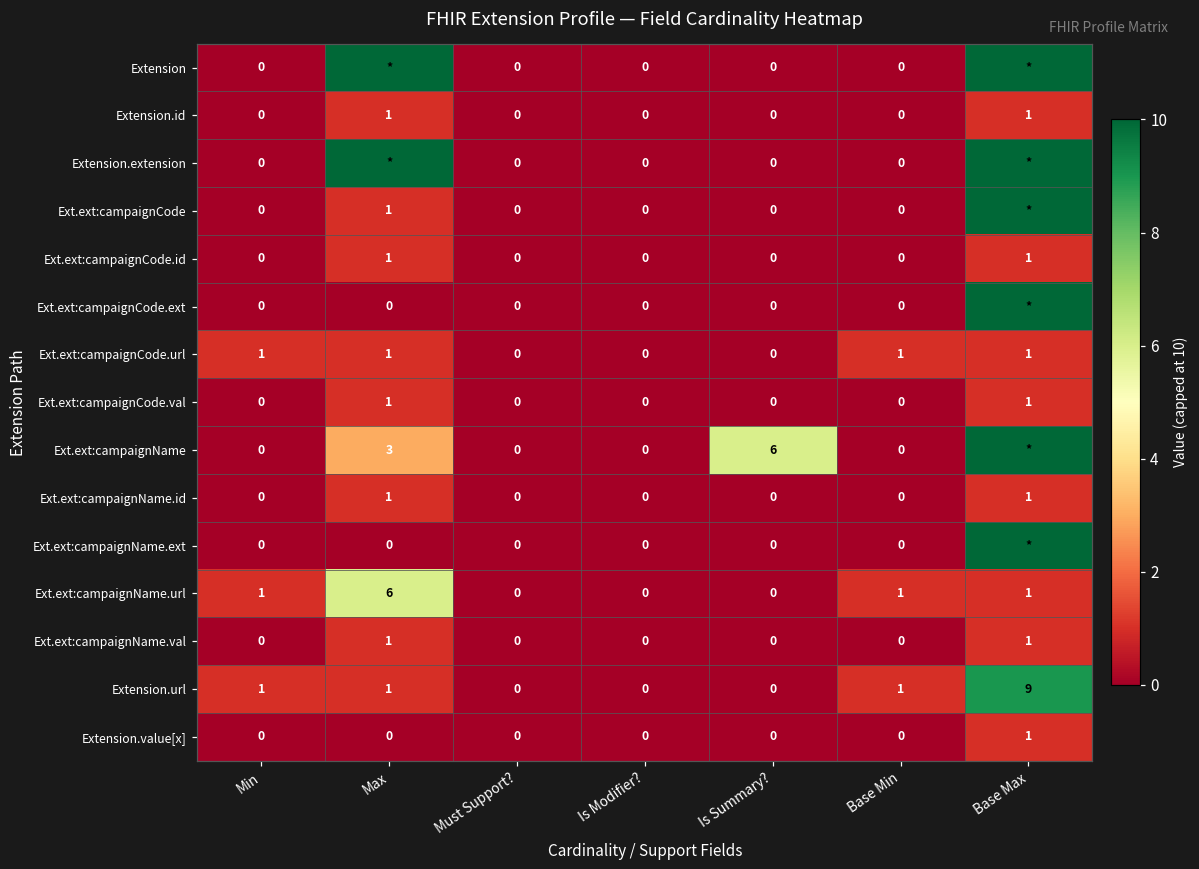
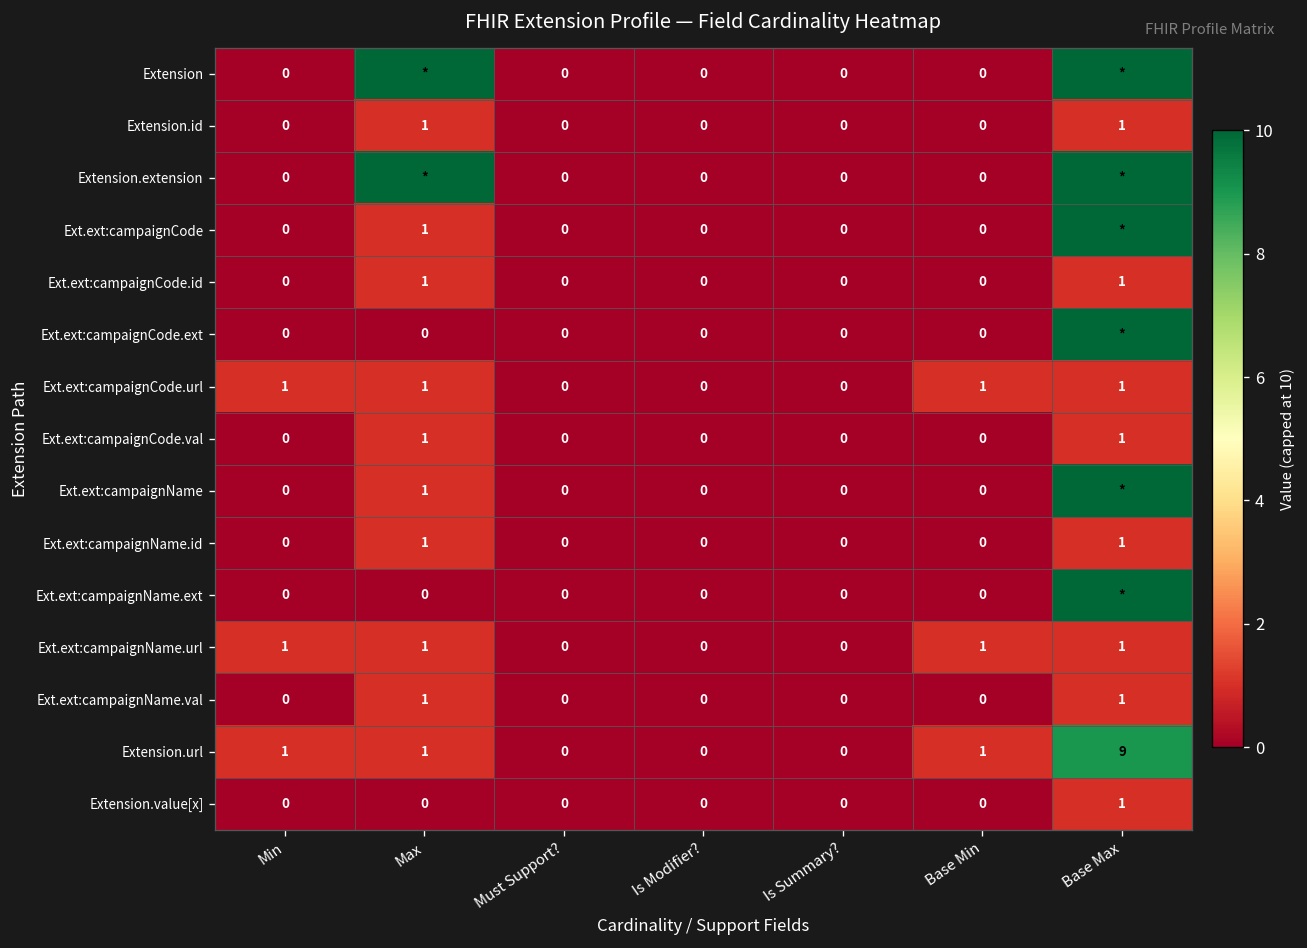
  {
    "Extension": {
      "Min": 0,
      "Must Support?": 0,
      "Is Modifier?": 0,
      "Is Summary?": 0,
      "Base Min": 0
    },
    "Extension.id": {
      "Min": 0,
      "Max": 1,
      "Must Support?": 0,
      "Is Modifier?": 0,
      "Is Summary?": 0,
      "Base Min": 0,
      "Base Max": 1
    },
    "Extension.extension": {
      "Min": 0,
      "Must Support?": 0,
      "Is Modifier?": 0,
      "Is Summary?": 0,
      "Base Min": 0
    },
    "Ext.ext:campaignCode": {
      "Min": 0,
      "Max": 1,
      "Must Support?": 0,
      "Is Modifier?": 0,
      "Is Summary?": 0,
      "Base Min": 0
    },
    "Ext.ext:campaignCode.id": {
      "Min": 0,
      "Max": 1,
      "Must Support?": 0,
      "Is Modifier?": 0,
      "Is Summary?": 0,
      "Base Min": 0,
      "Base Max": 1
    },
    "Ext.ext:campaignCode.ext": {
      "Min": 0,
      "Max": 0,
      "Must Support?": 0,
      "Is Modifier?": 0,
      "Is Summary?": 0,
      "Base Min": 0
    },
    "Ext.ext:campaignCode.url": {
      "Min": 1,
      "Max": 1,
      "Must Support?": 0,
      "Is Modifier?": 0,
      "Is Summary?": 0,
      "Base Min": 1,
      "Base Max": 1
    },
    "Ext.ext:campaignCode.val": {
      "Min": 0,
      "Max": 1,
      "Must Support?": 0,
      "Is Modifier?": 0,
      "Is Summary?": 0,
      "Base Min": 0,
      "Base Max": 1
    },
    "Ext.ext:campaignName": {
      "Min": 0,
-     "Max": 3,
+     "Max": 1,
      "Must Support?": 0,
      "Is Modifier?": 0,
-     "Is Summary?": 6,
+     "Is Summary?": 0,
      "Base Min": 0
    },
    "Ext.ext:campaignName.id": {
      "Min": 0,
      "Max": 1,
      "Must Support?": 0,
      "Is Modifier?": 0,
      "Is Summary?": 0,
      "Base Min": 0,
      "Base Max": 1
    },
    "Ext.ext:campaignName.ext": {
      "Min": 0,
      "Max": 0,
      "Must Support?": 0,
      "Is Modifier?": 0,
      "Is Summary?": 0,
      "Base Min": 0
    },
    "Ext.ext:campaignName.url": {
      "Min": 1,
-     "Max": 6,
+     "Max": 1,
      "Must Support?": 0,
      "Is Modifier?": 0,
      "Is Summary?": 0,
      "Base Min": 1,
      "Base Max": 1
    },
    "Ext.ext:campaignName.val": {
      "Min": 0,
      "Max": 1,
      "Must Support?": 0,
      "Is Modifier?": 0,
      "Is Summary?": 0,
      "Base Min": 0,
      "Base Max": 1
    },
    "Extension.url": {
      "Min": 1,
      "Max": 1,
      "Must Support?": 0,
      "Is Modifier?": 0,
      "Is Summary?": 0,
      "Base Min": 1,
      "Base Max": 9
    },
    "Extension.value[x]": {
      "Min": 0,
      "Max": 0,
      "Must Support?": 0,
      "Is Modifier?": 0,
      "Is Summary?": 0,
      "Base Min": 0,
      "Base Max": 1
    }
  }
